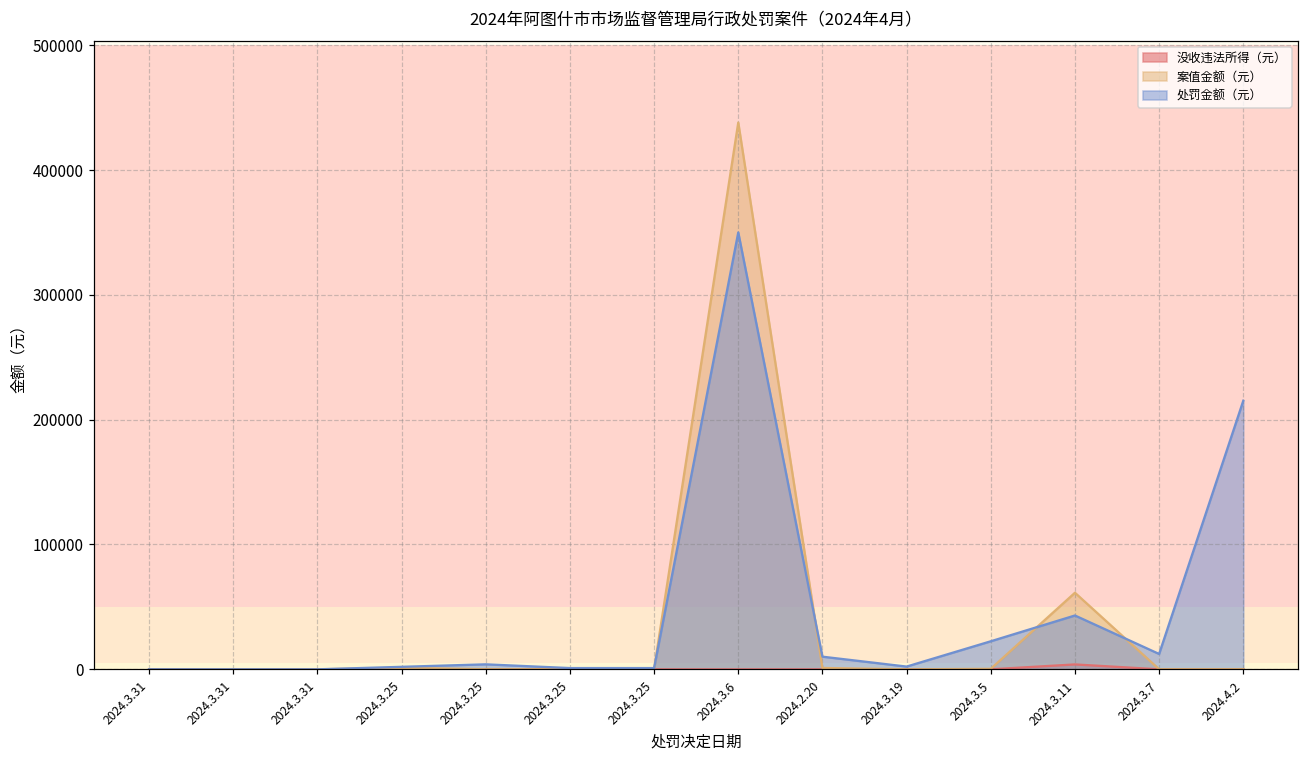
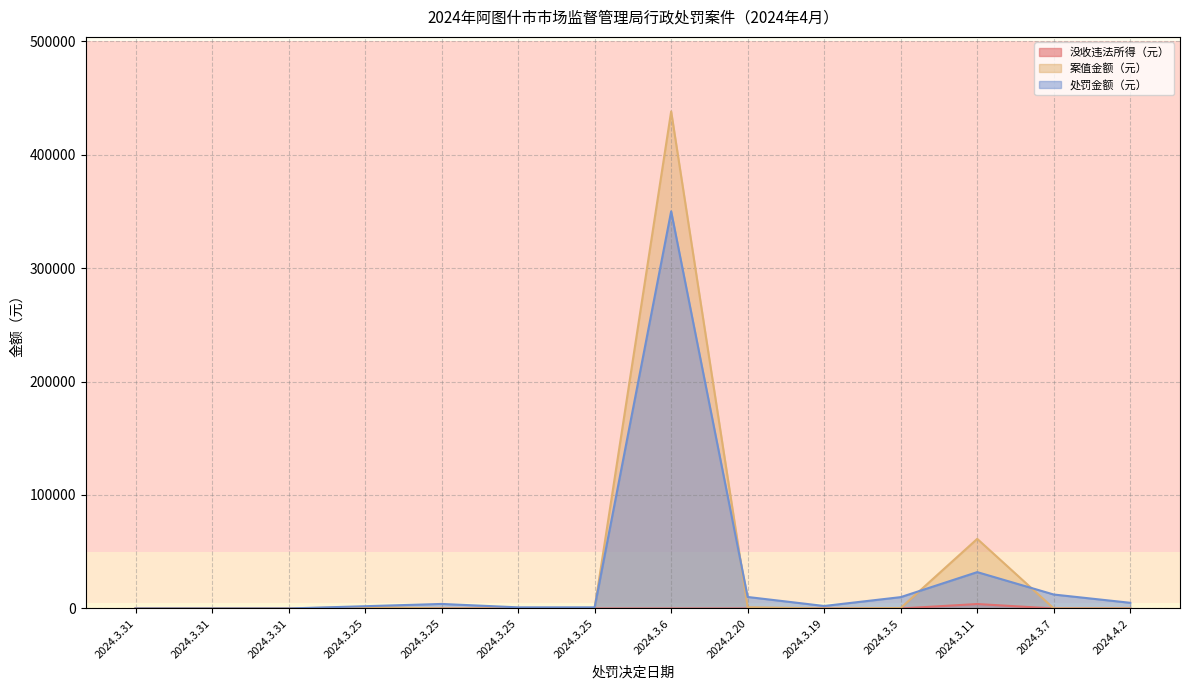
  {
    "没收违法所得（元）": {
      "2024.3.11": 4000
    },
    "案值金额（元）": {
      "2024.3.6": 438000,
      "2024.3.11": 61000
    },
    "处罚金额（元）": {
      "2024.3.6": 350000,
      "2024.2.20": 10000,
-     "2024.3.5": 22000,
-     "2024.3.11": 43000,
+     "2024.3.5": 10000,
+     "2024.3.11": 32000,
      "2024.3.7": 12000,
-     "2024.4.2": 215000
+     "2024.4.2": 5000
    }
  }
